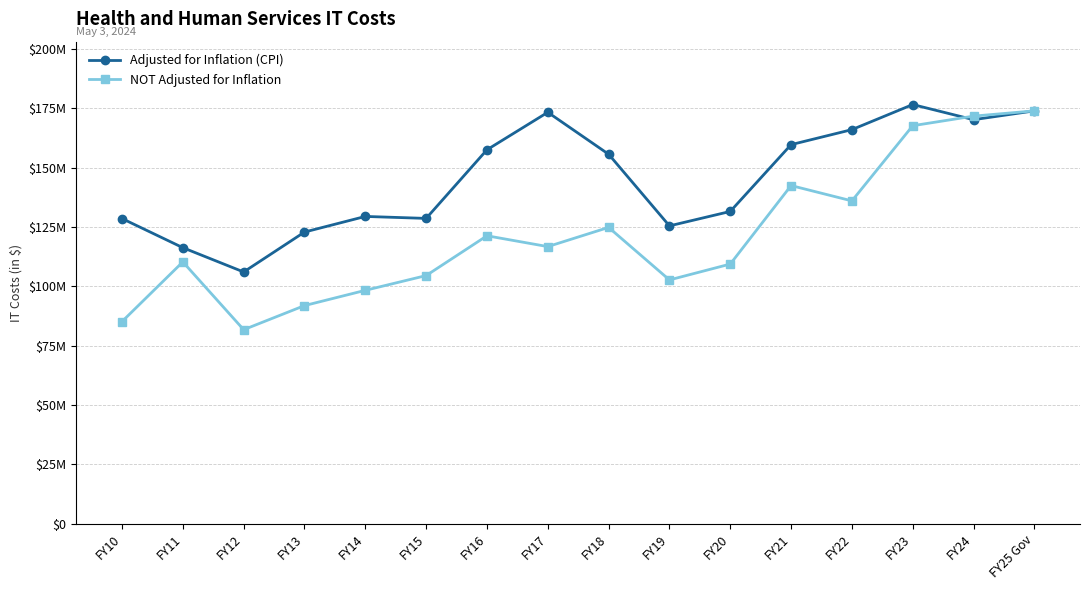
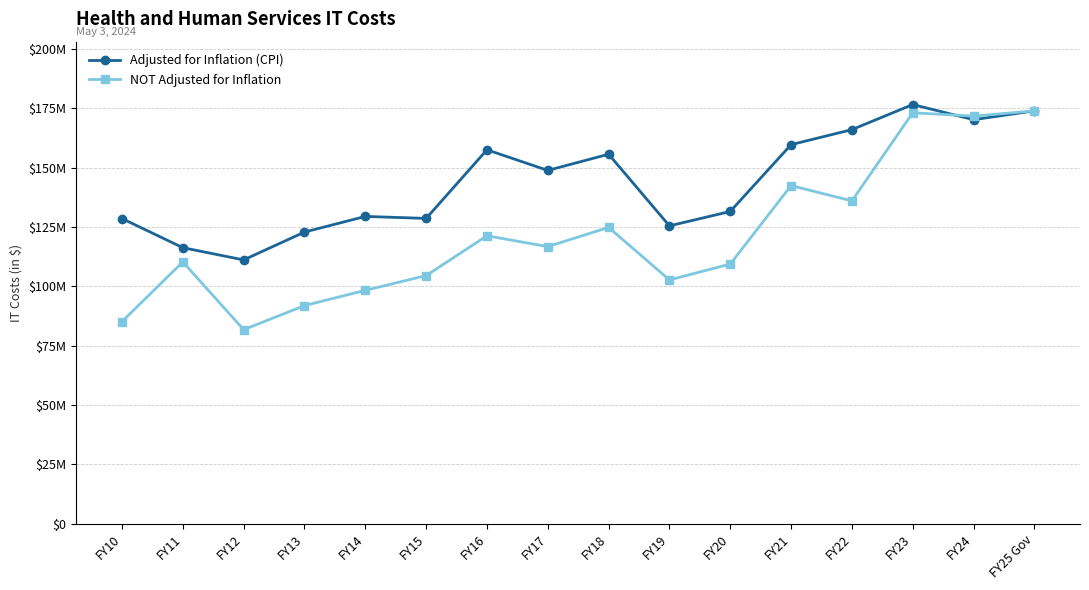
  {
    "Adjusted for Inflation (CPI)": {
      "FY10": "$129000000",
      "FY11": "$116000000",
-     "FY12": "$106000000",
+     "FY12": "$111000000",
      "FY13": "$123000000",
      "FY14": "$129000000",
      "FY15": "$129000000",
      "FY16": "$158000000",
-     "FY17": "$173000000",
+     "FY17": "$149000000",
      "FY18": "$156000000",
      "FY19": "$126000000",
      "FY20": "$132000000",
      "FY21": "$160000000",
      "FY22": "$166000000",
      "FY23": "$177000000",
      "FY24": "$170000000"
    },
    "NOT Adjusted for Inflation": {
      "FY10": "$85000000",
      "FY11": "$110000000",
      "FY12": "$82000000",
      "FY13": "$92000000",
      "FY14": "$98000000",
      "FY15": "$105000000",
      "FY16": "$121000000",
      "FY17": "$117000000",
      "FY18": "$125000000",
      "FY19": "$103000000",
      "FY20": "$109000000",
      "FY21": "$143000000",
      "FY22": "$136000000",
-     "FY23": "$168000000",
+     "FY23": "$173000000",
      "FY24": "$172000000"
    }
  }
